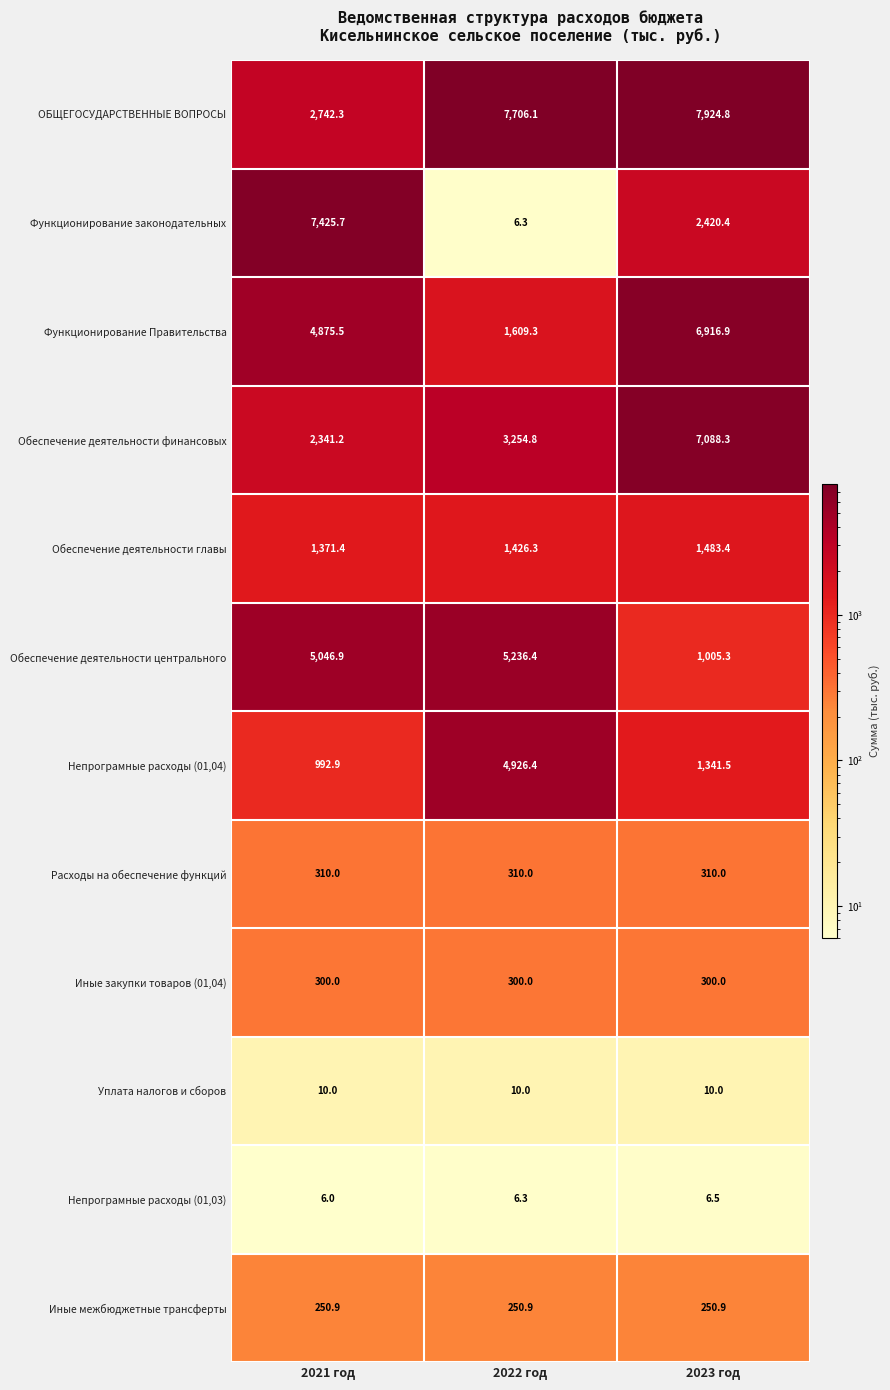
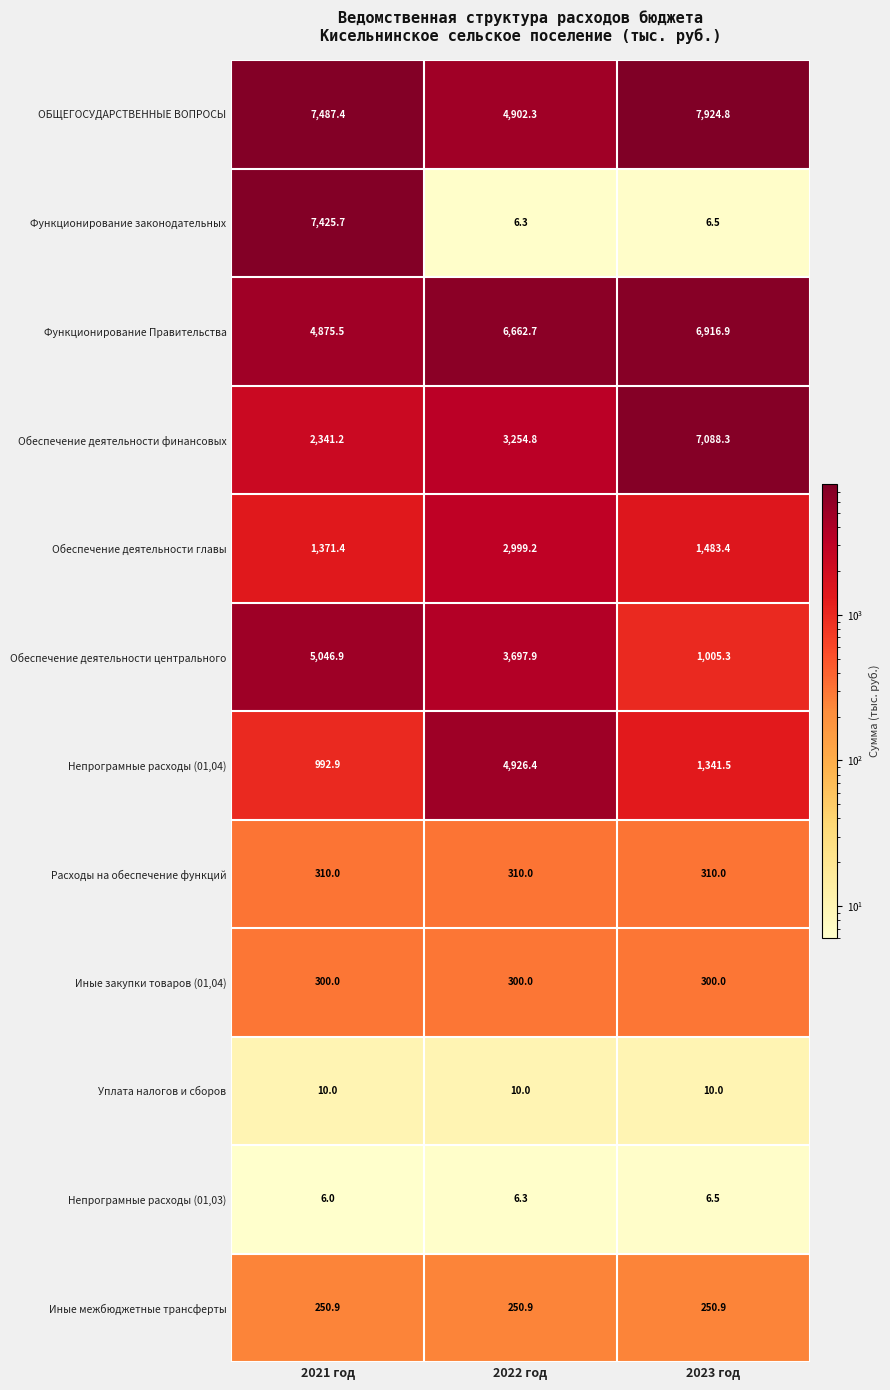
  {
    "ОБЩЕГОСУДАРСТВЕННЫЕ ВОПРОСЫ": {
-     "2021 год": "2,742.3",
-     "2022 год": "7,706.1",
+     "2021 год": "7,487.4",
+     "2022 год": "4,902.3",
      "2023 год": "7,924.8"
    },
    "Функционирование законодательных": {
      "2021 год": "7,425.7",
      "2022 год": "6.3",
-     "2023 год": "2,420.4"
+     "2023 год": "6.5"
    },
    "Функционирование Правительства": {
      "2021 год": "4,875.5",
-     "2022 год": "1,609.3",
+     "2022 год": "6,662.7",
      "2023 год": "6,916.9"
    },
    "Обеспечение деятельности финансовых": {
      "2021 год": "2,341.2",
      "2022 год": "3,254.8",
      "2023 год": "7,088.3"
    },
    "Обеспечение деятельности главы": {
      "2021 год": "1,371.4",
-     "2022 год": "1,426.3",
+     "2022 год": "2,999.2",
      "2023 год": "1,483.4"
    },
    "Обеспечение деятельности центрального": {
      "2021 год": "5,046.9",
-     "2022 год": "5,236.4",
+     "2022 год": "3,697.9",
      "2023 год": "1,005.3"
    },
    "Непрограмные расходы (01,04)": {
      "2021 год": "992.9",
      "2022 год": "4,926.4",
      "2023 год": "1,341.5"
    },
    "Расходы на обеспечение функций": {
      "2021 год": "310.0",
      "2022 год": "310.0",
      "2023 год": "310.0"
    },
    "Иные закупки товаров (01,04)": {
      "2021 год": "300.0",
      "2022 год": "300.0",
      "2023 год": "300.0"
    },
    "Уплата налогов и сборов": {
      "2021 год": "10.0",
      "2022 год": "10.0",
      "2023 год": "10.0"
    },
    "Непрограмные расходы (01,03)": {
      "2021 год": "6.0",
      "2022 год": "6.3",
      "2023 год": "6.5"
    },
    "Иные межбюджетные трансферты": {
      "2021 год": "250.9",
      "2022 год": "250.9",
      "2023 год": "250.9"
    }
  }
